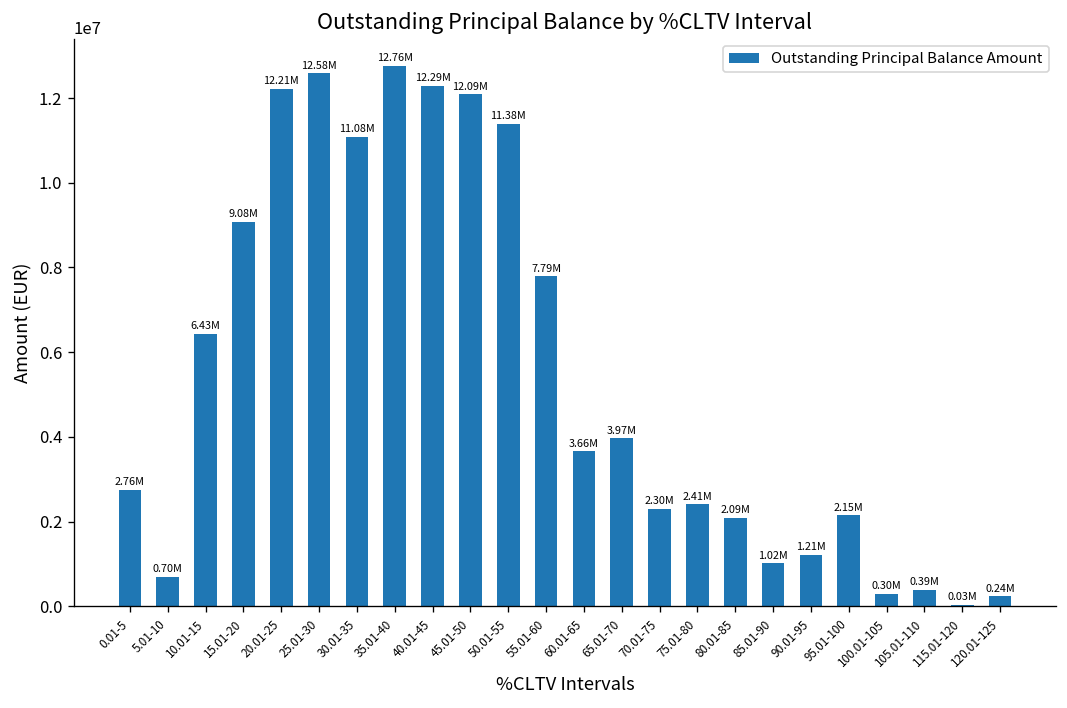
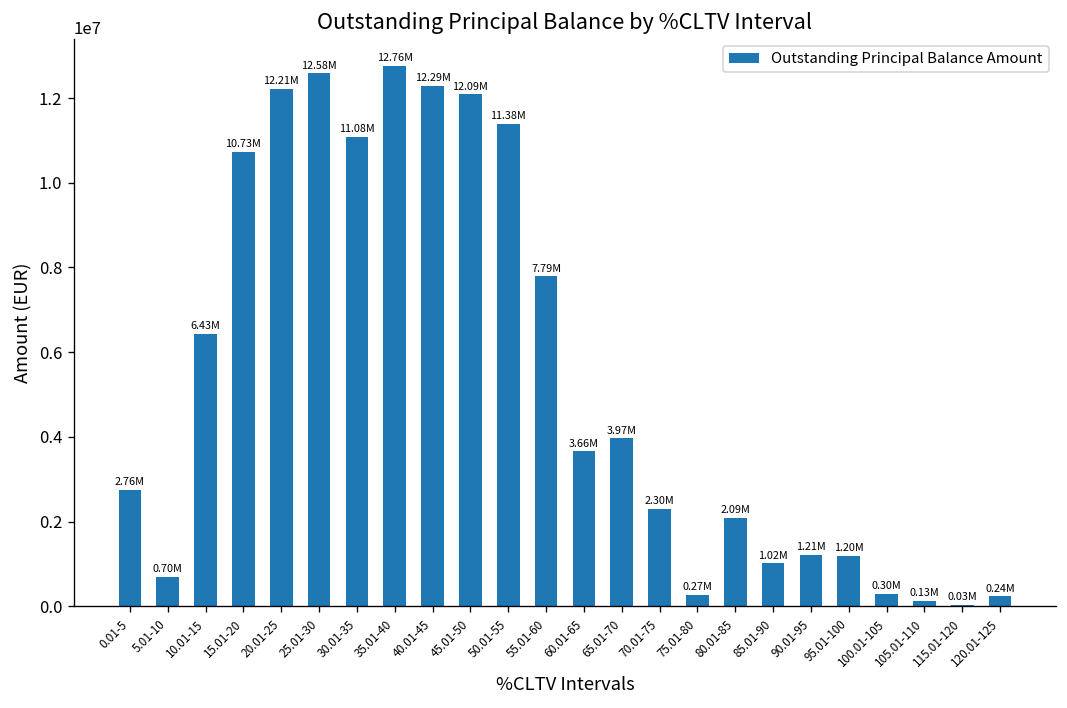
  {
    "0.01-5": "2.76M",
    "5.01-10": "0.70M",
    "10.01-15": "6.43M",
-   "15.01-20": "9.08M",
+   "15.01-20": "10.73M",
    "20.01-25": "12.21M",
    "25.01-30": "12.58M",
    "30.01-35": "11.08M",
    "35.01-40": "12.76M",
    "40.01-45": "12.29M",
    "45.01-50": "12.09M",
    "50.01-55": "11.38M",
    "55.01-60": "7.79M",
    "60.01-65": "3.66M",
    "65.01-70": "3.97M",
    "70.01-75": "2.30M",
-   "75.01-80": "2.41M",
+   "75.01-80": "0.27M",
    "80.01-85": "2.09M",
    "85.01-90": "1.02M",
    "90.01-95": "1.21M",
-   "95.01-100": "2.15M",
+   "95.01-100": "1.20M",
    "100.01-105": "0.30M",
-   "105.01-110": "0.39M",
+   "105.01-110": "0.13M",
    "115.01-120": "0.03M",
    "120.01-125": "0.24M"
  }
